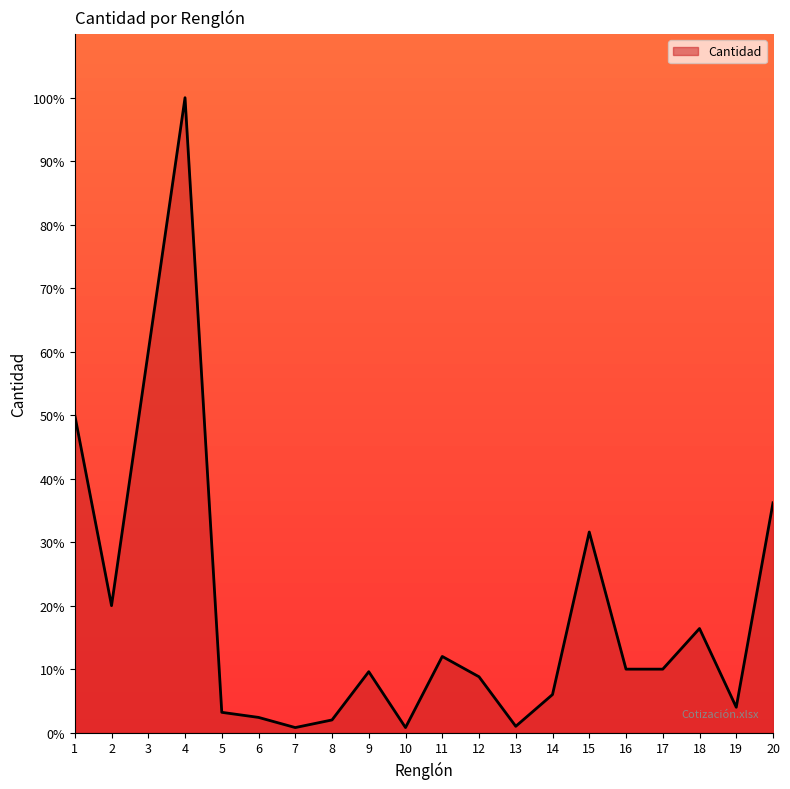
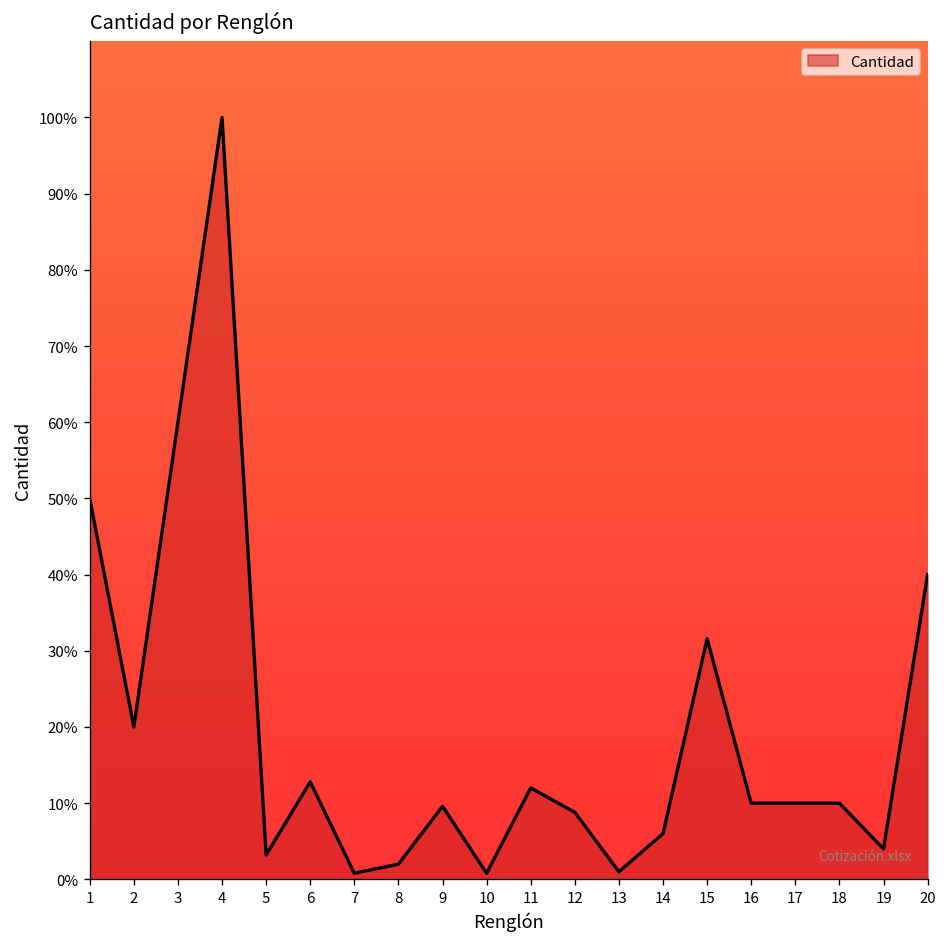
  {
    "1": "50%",
    "2": "20%",
    "3": "60%",
    "4": "100%",
    "5": "3%",
-   "6": "2%",
+   "6": "13%",
    "7": "1%",
    "8": "2%",
    "9": "10%",
    "10": "1%",
    "11": "12%",
    "12": "9%",
    "13": "1%",
    "14": "6%",
    "15": "32%",
    "16": "10%",
    "17": "10%",
-   "18": "16%",
+   "18": "10%",
    "19": "4%",
-   "20": "36%"
+   "20": "40%"
  }
